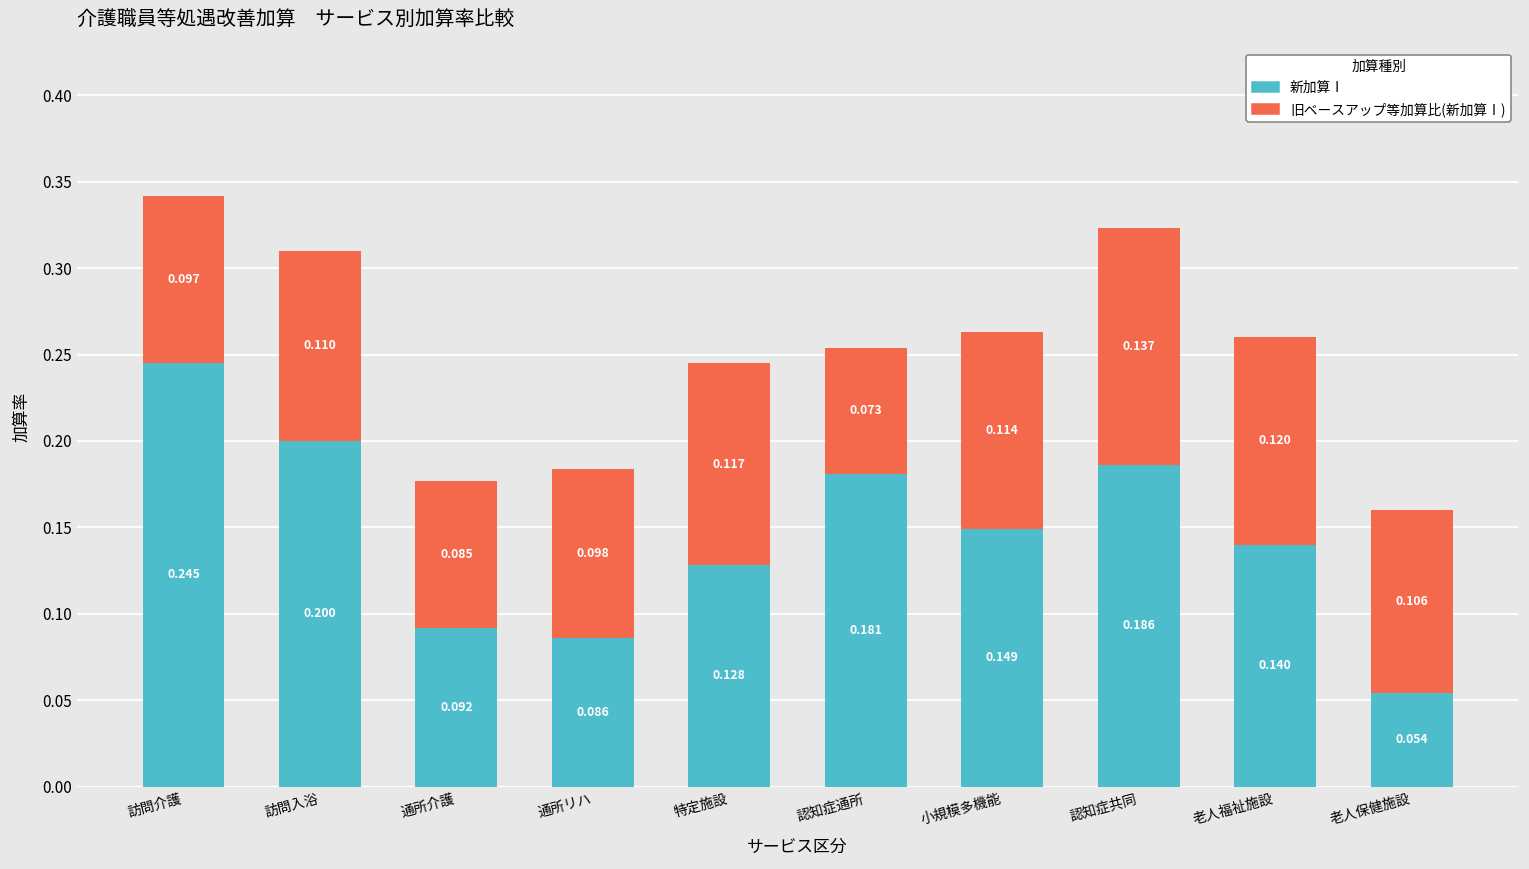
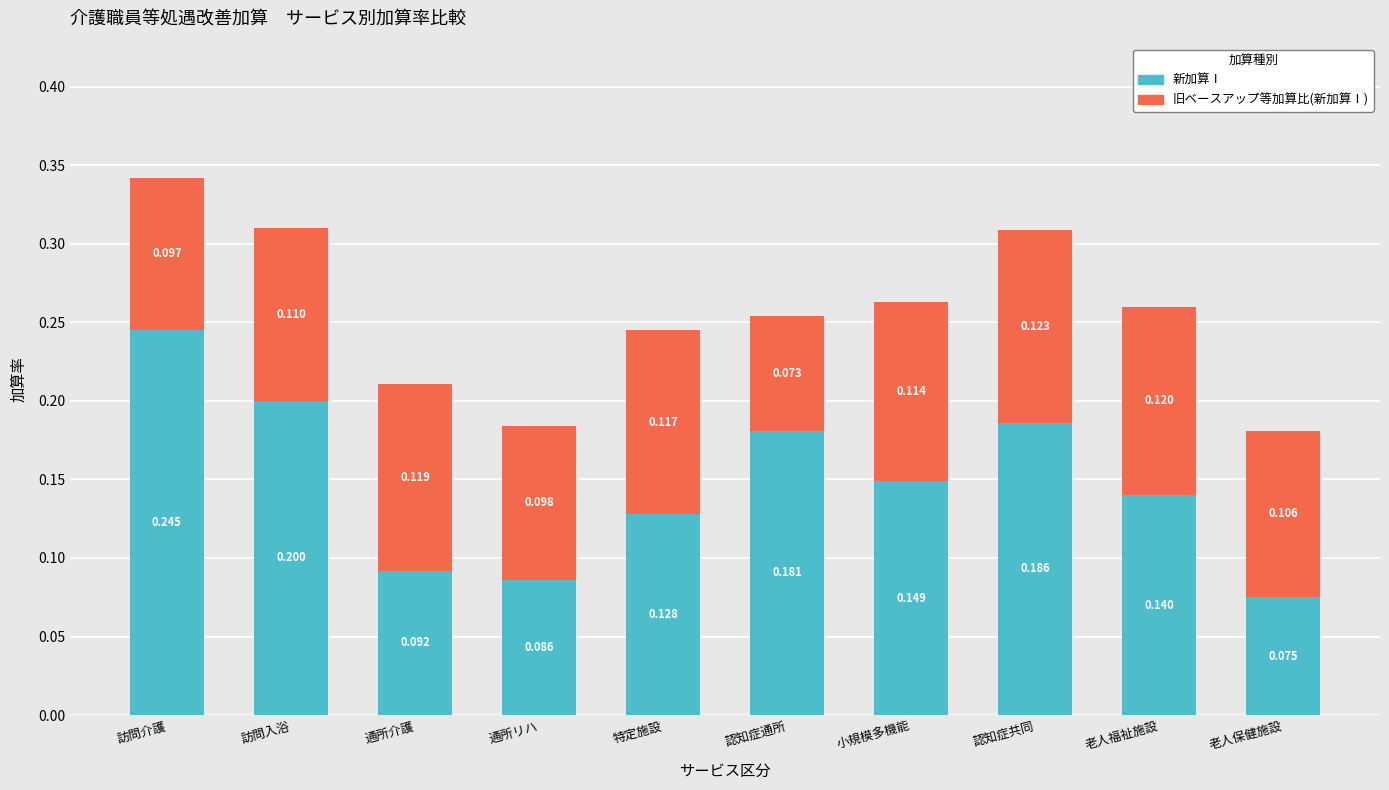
  {
    "新加算Ⅰ": {
      "訪問介護": 0.245,
      "訪問入浴": 0.200,
      "通所介護": 0.092,
      "通所リハ": 0.086,
      "特定施設": 0.128,
      "認知症通所": 0.181,
      "小規模多機能": 0.149,
      "認知症共同": 0.186,
      "老人福祉施設": 0.140,
-     "老人保健施設": 0.054
+     "老人保健施設": 0.075
    },
    "旧ベースアップ等加算比(新加算Ⅰ)": {
      "訪問介護": 0.097,
      "訪問入浴": 0.110,
-     "通所介護": 0.085,
+     "通所介護": 0.119,
      "通所リハ": 0.098,
      "特定施設": 0.117,
      "認知症通所": 0.073,
      "小規模多機能": 0.114,
-     "認知症共同": 0.137,
+     "認知症共同": 0.123,
      "老人福祉施設": 0.120,
      "老人保健施設": 0.106
    }
  }
